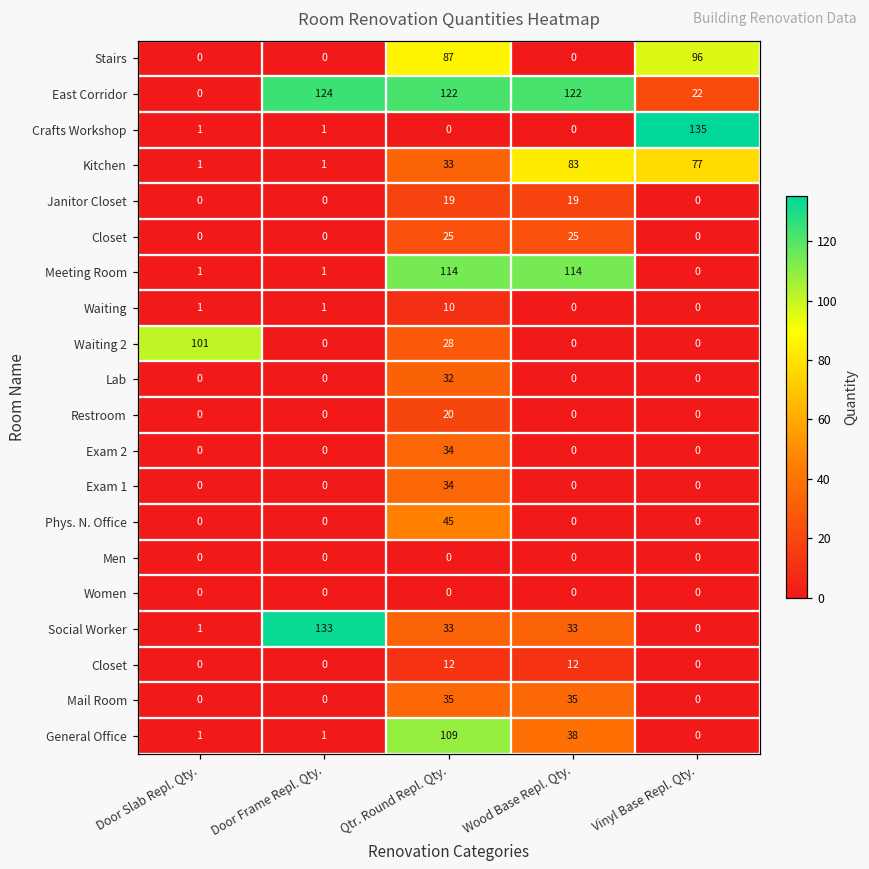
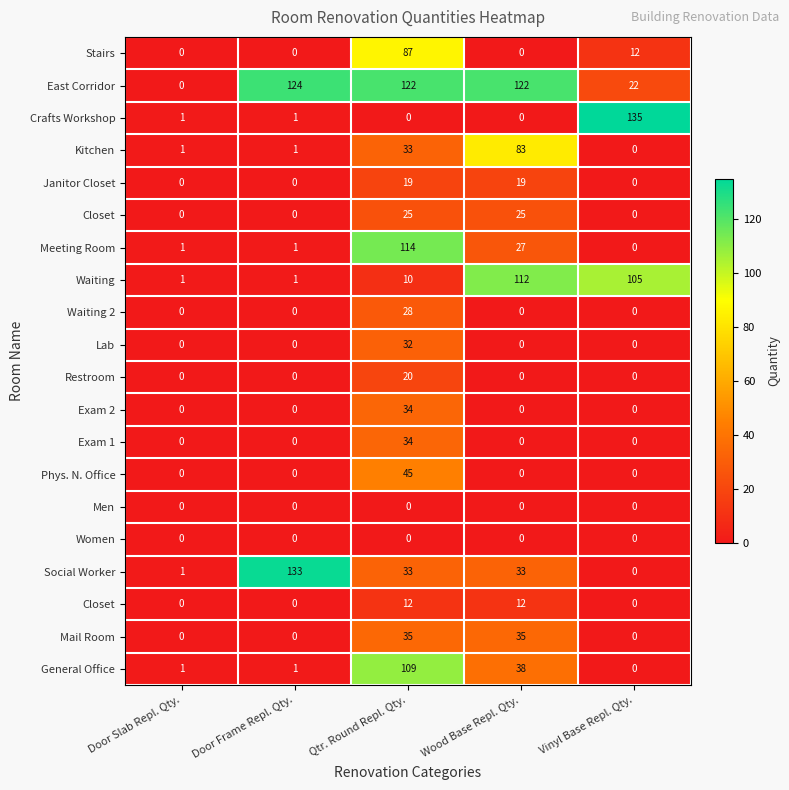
  {
    "Stairs": {
      "Door Slab Repl. Qty.": 0,
      "Door Frame Repl. Qty.": 0,
      "Qtr. Round Repl. Qty.": 87,
      "Wood Base Repl. Qty.": 0,
-     "Vinyl Base Repl. Qty.": 96
+     "Vinyl Base Repl. Qty.": 12
    },
    "East Corridor": {
      "Door Slab Repl. Qty.": 0,
      "Door Frame Repl. Qty.": 124,
      "Qtr. Round Repl. Qty.": 122,
      "Wood Base Repl. Qty.": 122,
      "Vinyl Base Repl. Qty.": 22
    },
    "Crafts Workshop": {
      "Door Slab Repl. Qty.": 1,
      "Door Frame Repl. Qty.": 1,
      "Qtr. Round Repl. Qty.": 0,
      "Wood Base Repl. Qty.": 0,
      "Vinyl Base Repl. Qty.": 135
    },
    "Kitchen": {
      "Door Slab Repl. Qty.": 1,
      "Door Frame Repl. Qty.": 1,
      "Qtr. Round Repl. Qty.": 33,
      "Wood Base Repl. Qty.": 83,
-     "Vinyl Base Repl. Qty.": 77
+     "Vinyl Base Repl. Qty.": 0
    },
    "Janitor Closet": {
      "Door Slab Repl. Qty.": 0,
      "Door Frame Repl. Qty.": 0,
      "Qtr. Round Repl. Qty.": 19,
      "Wood Base Repl. Qty.": 19,
      "Vinyl Base Repl. Qty.": 0
    },
    "Meeting Room": {
      "Door Slab Repl. Qty.": 1,
      "Door Frame Repl. Qty.": 1,
      "Qtr. Round Repl. Qty.": 114,
-     "Wood Base Repl. Qty.": 114,
+     "Wood Base Repl. Qty.": 27,
      "Vinyl Base Repl. Qty.": 0
    },
    "Waiting": {
      "Door Slab Repl. Qty.": 1,
      "Door Frame Repl. Qty.": 1,
      "Qtr. Round Repl. Qty.": 10,
-     "Wood Base Repl. Qty.": 0,
-     "Vinyl Base Repl. Qty.": 0
+     "Wood Base Repl. Qty.": 112,
+     "Vinyl Base Repl. Qty.": 105
    },
    "Waiting 2": {
-     "Door Slab Repl. Qty.": 101,
+     "Door Slab Repl. Qty.": 0,
      "Door Frame Repl. Qty.": 0,
      "Qtr. Round Repl. Qty.": 28,
      "Wood Base Repl. Qty.": 0,
      "Vinyl Base Repl. Qty.": 0
    },
    "Lab": {
      "Door Slab Repl. Qty.": 0,
      "Door Frame Repl. Qty.": 0,
      "Qtr. Round Repl. Qty.": 32,
      "Wood Base Repl. Qty.": 0,
      "Vinyl Base Repl. Qty.": 0
    },
    "Restroom": {
      "Door Slab Repl. Qty.": 0,
      "Door Frame Repl. Qty.": 0,
      "Qtr. Round Repl. Qty.": 20,
      "Wood Base Repl. Qty.": 0,
      "Vinyl Base Repl. Qty.": 0
    },
    "Exam 2": {
      "Door Slab Repl. Qty.": 0,
      "Door Frame Repl. Qty.": 0,
      "Qtr. Round Repl. Qty.": 34,
      "Wood Base Repl. Qty.": 0,
      "Vinyl Base Repl. Qty.": 0
    },
    "Exam 1": {
      "Door Slab Repl. Qty.": 0,
      "Door Frame Repl. Qty.": 0,
      "Qtr. Round Repl. Qty.": 34,
      "Wood Base Repl. Qty.": 0,
      "Vinyl Base Repl. Qty.": 0
    },
    "Phys. N. Office": {
      "Door Slab Repl. Qty.": 0,
      "Door Frame Repl. Qty.": 0,
      "Qtr. Round Repl. Qty.": 45,
      "Wood Base Repl. Qty.": 0,
      "Vinyl Base Repl. Qty.": 0
    },
    "Men": {
      "Door Slab Repl. Qty.": 0,
      "Door Frame Repl. Qty.": 0,
      "Qtr. Round Repl. Qty.": 0,
      "Wood Base Repl. Qty.": 0,
      "Vinyl Base Repl. Qty.": 0
    },
    "Women": {
      "Door Slab Repl. Qty.": 0,
      "Door Frame Repl. Qty.": 0,
      "Qtr. Round Repl. Qty.": 0,
      "Wood Base Repl. Qty.": 0,
      "Vinyl Base Repl. Qty.": 0
    },
    "Social Worker": {
      "Door Slab Repl. Qty.": 1,
      "Door Frame Repl. Qty.": 133,
      "Qtr. Round Repl. Qty.": 33,
      "Wood Base Repl. Qty.": 33,
      "Vinyl Base Repl. Qty.": 0
    },
    "Mail Room": {
      "Door Slab Repl. Qty.": 0,
      "Door Frame Repl. Qty.": 0,
      "Qtr. Round Repl. Qty.": 35,
      "Wood Base Repl. Qty.": 35,
      "Vinyl Base Repl. Qty.": 0
    },
    "General Office": {
      "Door Slab Repl. Qty.": 1,
      "Door Frame Repl. Qty.": 1,
      "Qtr. Round Repl. Qty.": 109,
      "Wood Base Repl. Qty.": 38,
      "Vinyl Base Repl. Qty.": 0
    }
  }
